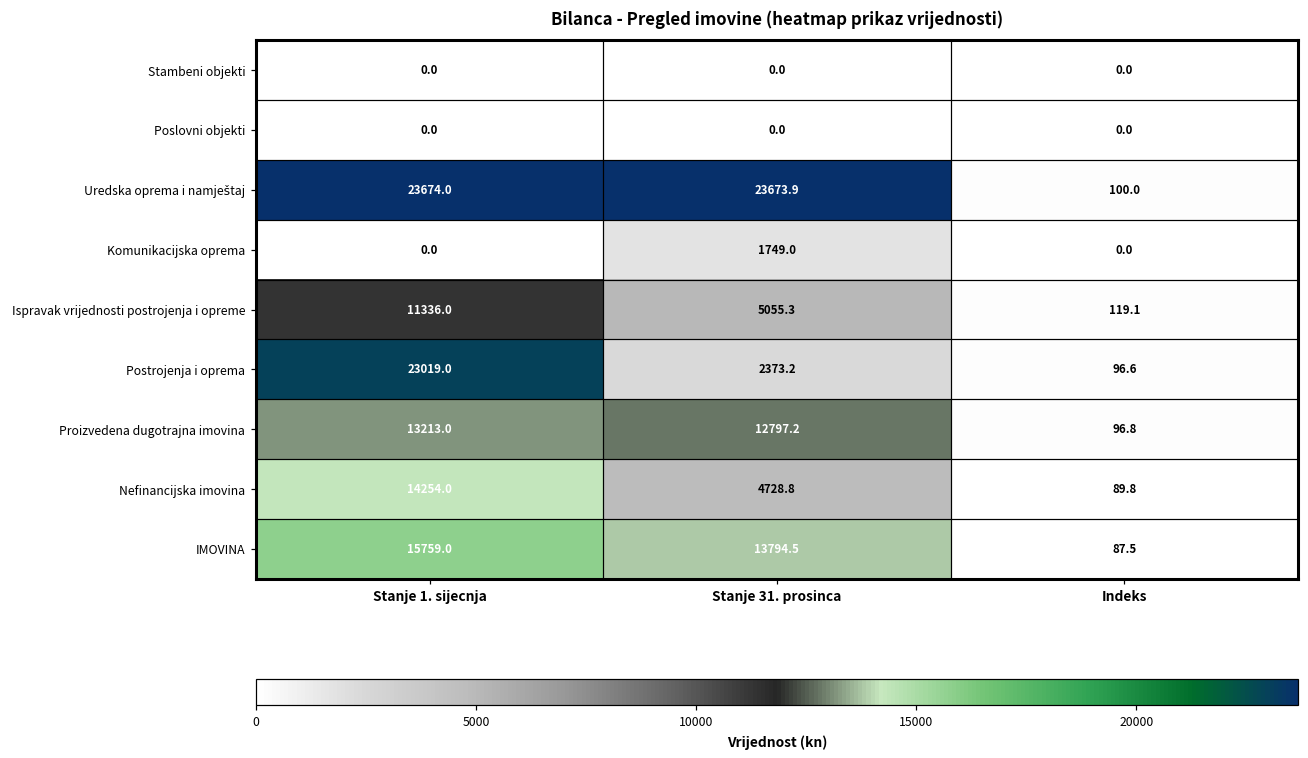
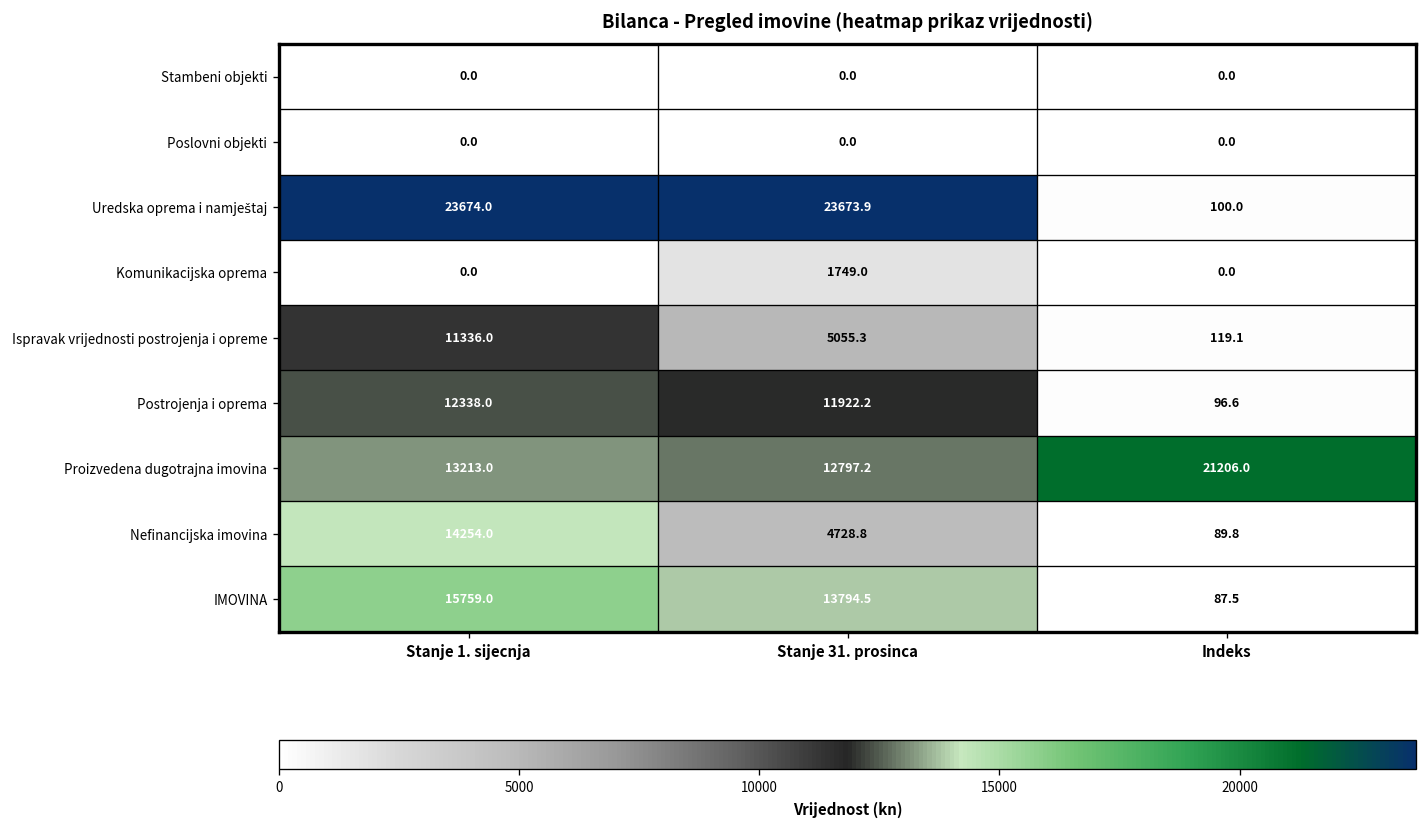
  {
    "Stambeni objekti": {
      "Stanje 1. sijecnja": 0.0,
      "Stanje 31. prosinca": 0.0,
      "Indeks": 0.0
    },
    "Poslovni objekti": {
      "Stanje 1. sijecnja": 0.0,
      "Stanje 31. prosinca": 0.0,
      "Indeks": 0.0
    },
    "Uredska oprema i namještaj": {
      "Stanje 1. sijecnja": 23674.0,
      "Stanje 31. prosinca": 23673.9,
      "Indeks": 100.0
    },
    "Komunikacijska oprema": {
      "Stanje 1. sijecnja": 0.0,
      "Stanje 31. prosinca": 1749.0,
      "Indeks": 0.0
    },
    "Ispravak vrijednosti postrojenja i opreme": {
      "Stanje 1. sijecnja": 11336.0,
      "Stanje 31. prosinca": 5055.3,
      "Indeks": 119.1
    },
    "Postrojenja i oprema": {
-     "Stanje 1. sijecnja": 23019.0,
-     "Stanje 31. prosinca": 2373.2,
+     "Stanje 1. sijecnja": 12338.0,
+     "Stanje 31. prosinca": 11922.2,
      "Indeks": 96.6
    },
    "Proizvedena dugotrajna imovina": {
      "Stanje 1. sijecnja": 13213.0,
      "Stanje 31. prosinca": 12797.2,
-     "Indeks": 96.8
+     "Indeks": 21206.0
    },
    "Nefinancijska imovina": {
      "Stanje 1. sijecnja": 14254.0,
      "Stanje 31. prosinca": 4728.8,
      "Indeks": 89.8
    },
    "IMOVINA": {
      "Stanje 1. sijecnja": 15759.0,
      "Stanje 31. prosinca": 13794.5,
      "Indeks": 87.5
    }
  }
